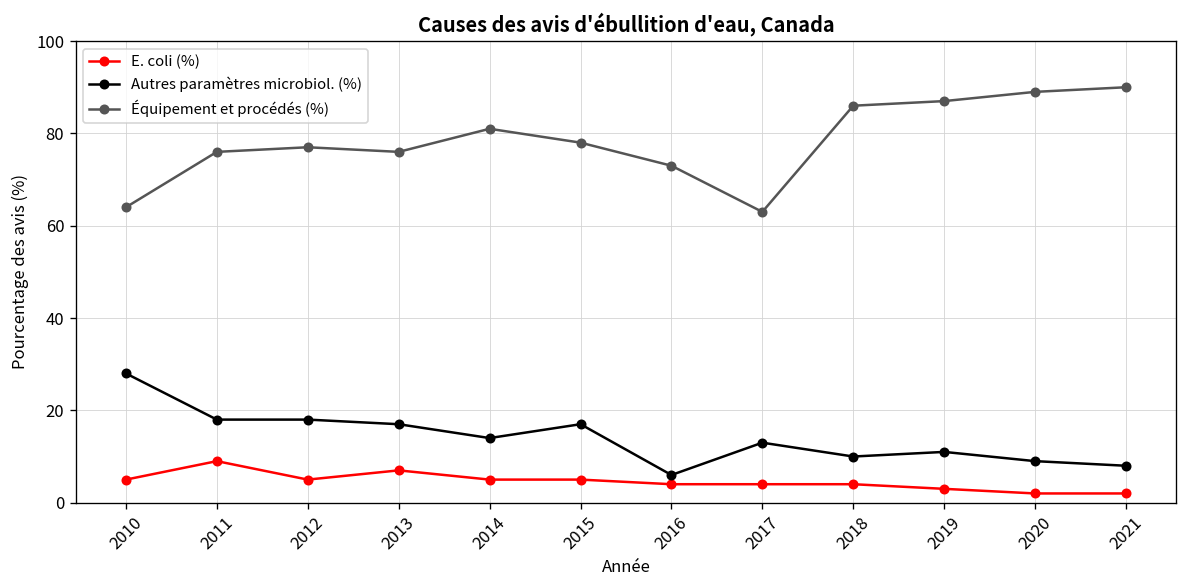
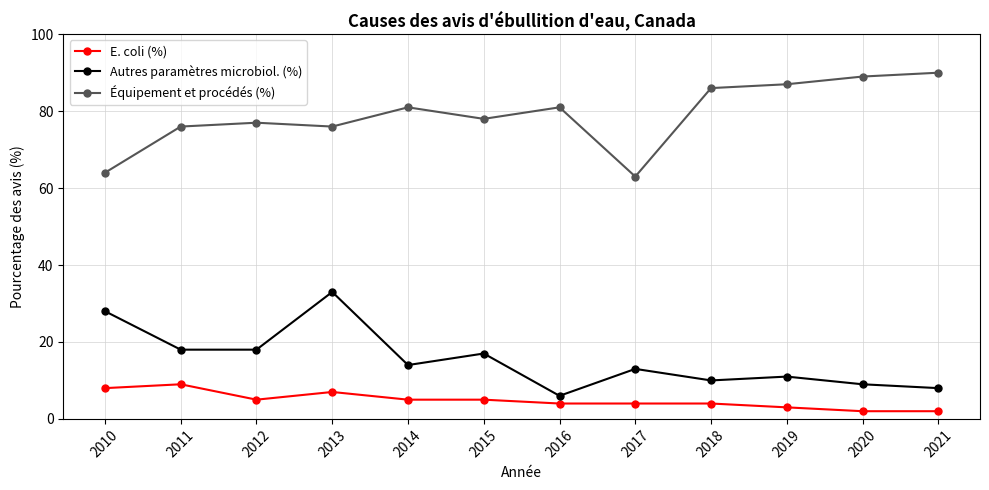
  {
    "E. coli (%)": {
-     "2010": 5,
+     "2010": 8,
      "2011": 9,
      "2012": 5,
      "2013": 7,
      "2014": 5,
      "2015": 5,
      "2016": 4,
      "2017": 4,
      "2018": 4,
      "2019": 3,
      "2020": 2,
      "2021": 2
    },
    "Autres paramètres microbiol. (%)": {
      "2010": 28,
      "2011": 18,
      "2012": 18,
-     "2013": 17,
+     "2013": 33,
      "2014": 14,
      "2015": 17,
      "2016": 6,
      "2017": 13,
      "2018": 10,
      "2019": 11,
      "2020": 9,
      "2021": 8
    },
    "Équipement et procédés (%)": {
      "2010": 64,
      "2011": 76,
      "2012": 77,
      "2013": 76,
      "2014": 81,
      "2015": 78,
-     "2016": 73,
+     "2016": 81,
      "2017": 63,
      "2018": 86,
      "2019": 87,
      "2020": 89,
      "2021": 90
    }
  }
